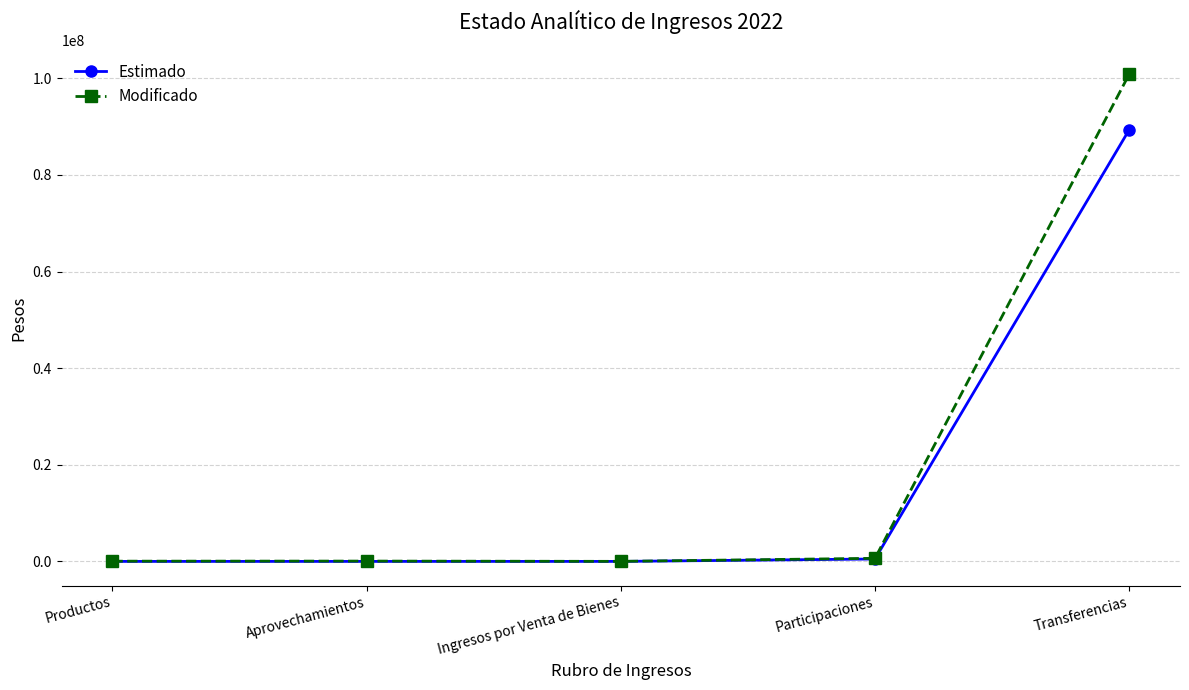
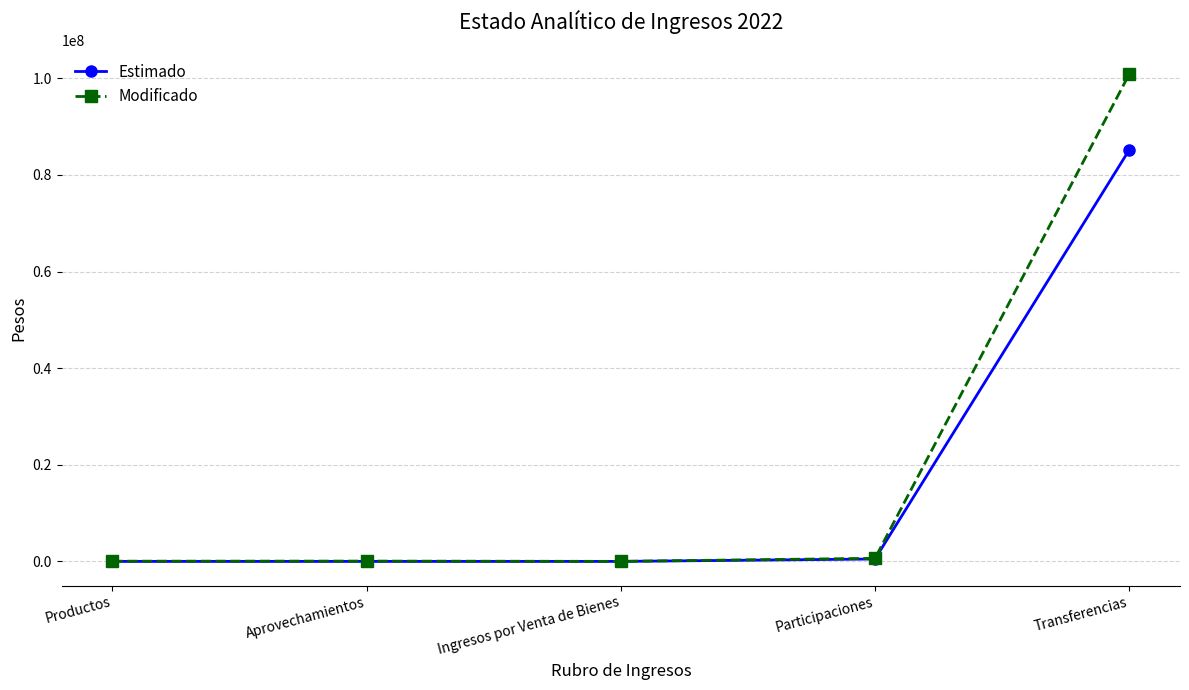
  {
    "Estimado": {
-     "Transferencias": 89000000
+     "Transferencias": 85000000
    },
    "Modificado": {
      "Transferencias": 101000000
    }
  }
